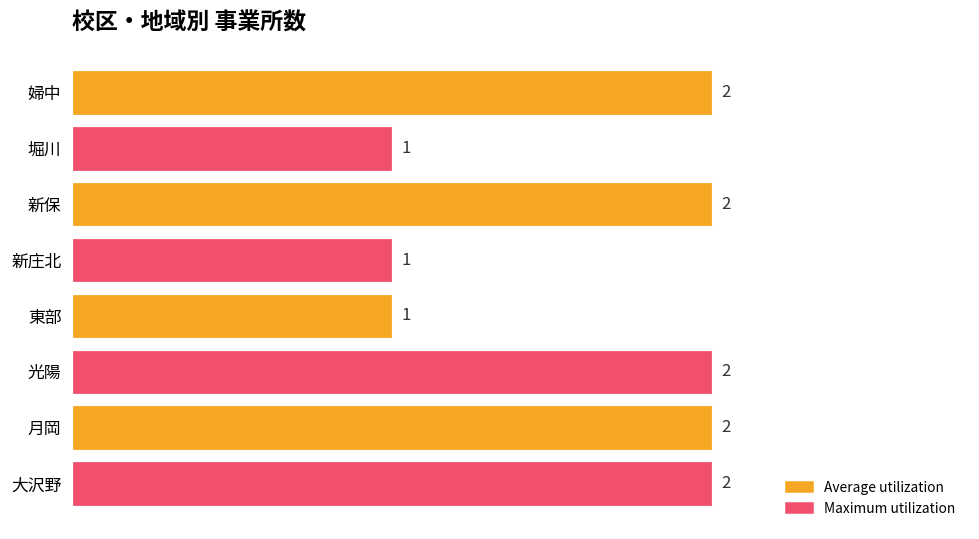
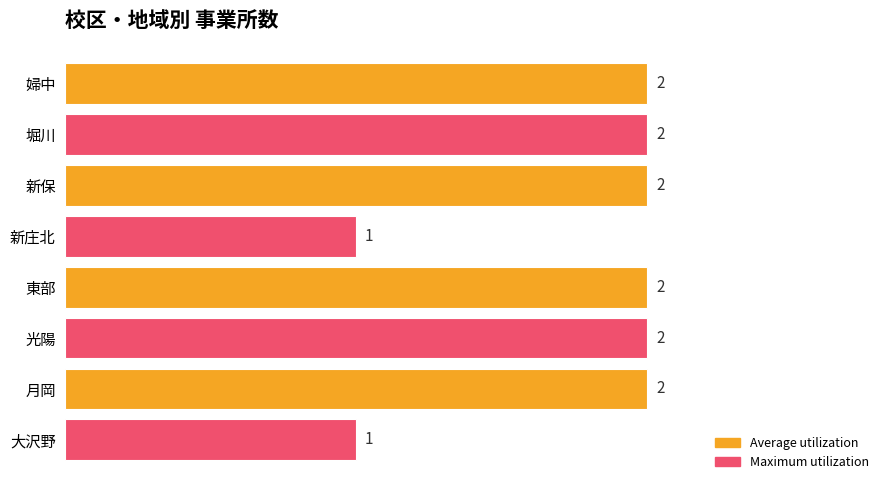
  {
    "婦中": 2,
-   "堀川": 1,
+   "堀川": 2,
    "新保": 2,
    "新庄北": 1,
-   "東部": 1,
+   "東部": 2,
    "光陽": 2,
    "月岡": 2,
-   "大沢野": 2
+   "大沢野": 1
  }
